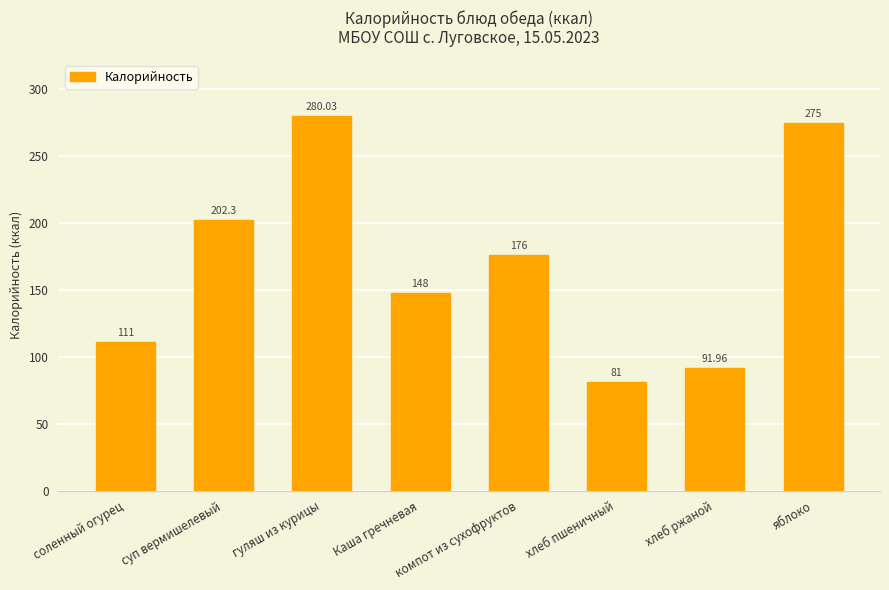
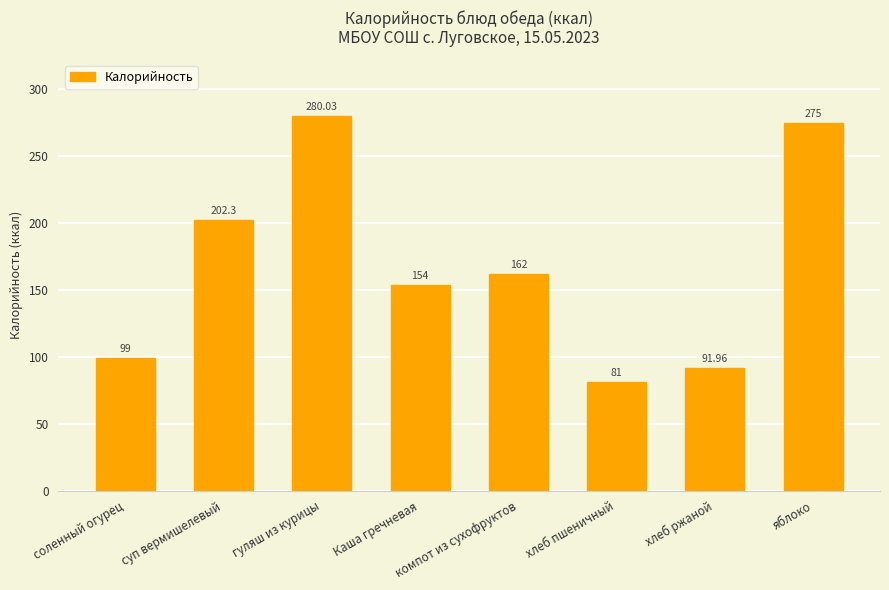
  {
-   "соленный огурец": 111,
+   "соленный огурец": 99,
    "суп вермишелевый": 202.3,
    "гуляш из курицы": 280.03,
-   "Каша гречневая": 148,
-   "компот из сухофруктов": 176,
+   "Каша гречневая": 154,
+   "компот из сухофруктов": 162,
    "хлеб пшеничный": 81,
    "хлеб ржаной": 91.96,
    "яблоко": 275
  }
